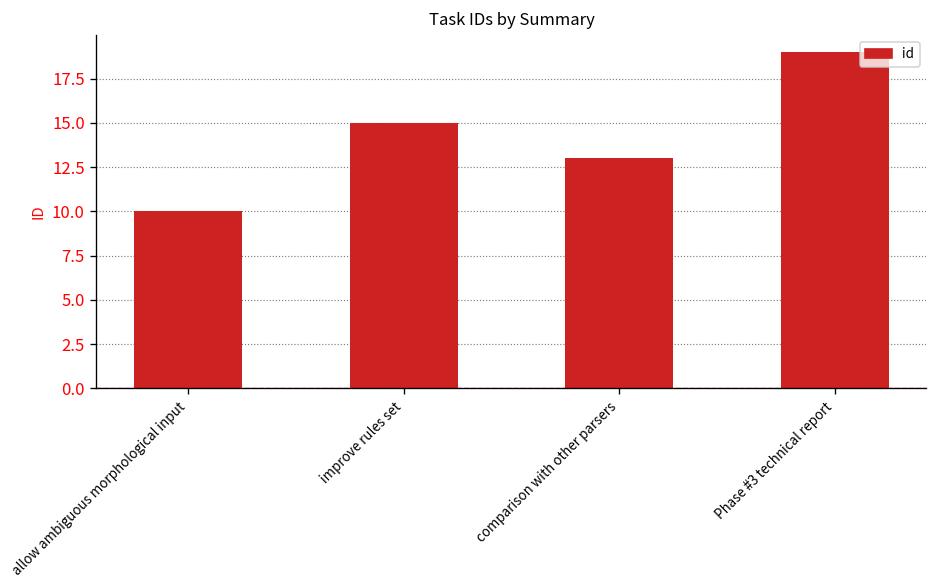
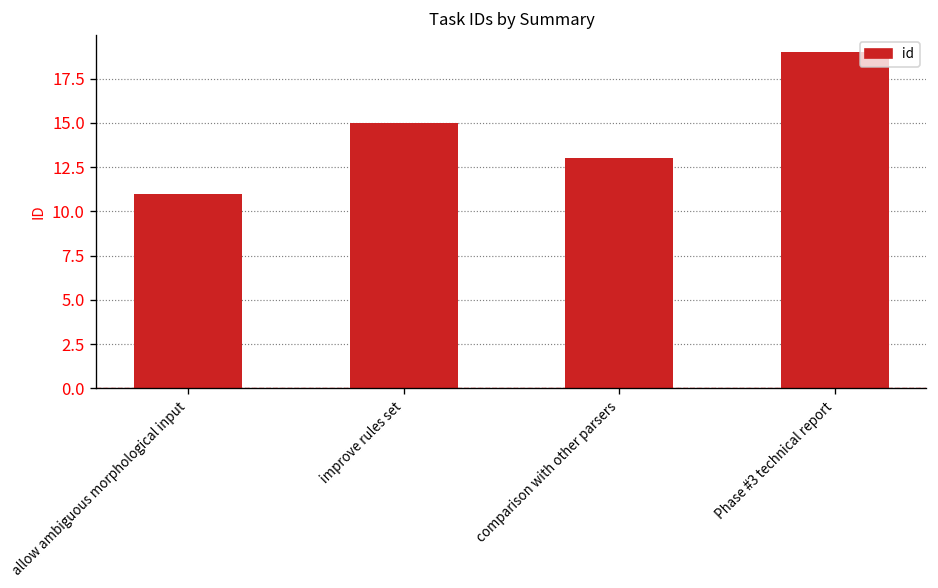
  {
-   "allow ambiguous morphological input": 10,
+   "allow ambiguous morphological input": 11,
    "improve rules set": 15,
    "comparison with other parsers": 13,
    "Phase #3 technical report": 19
  }
